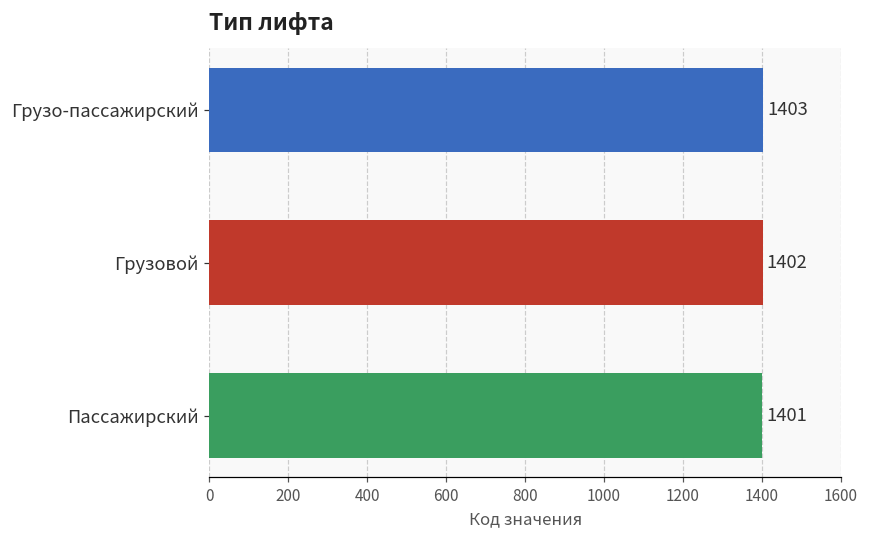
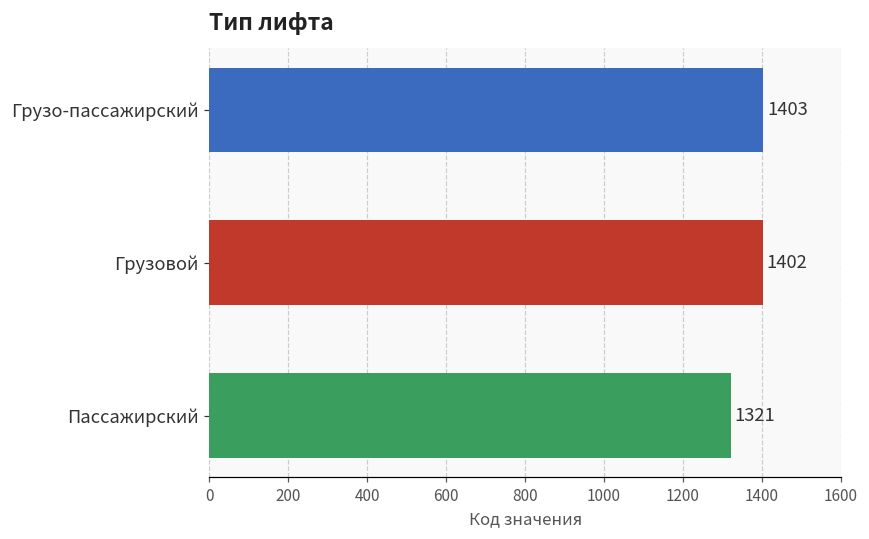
  {
    "Грузо-пассажирский": 1403,
    "Грузовой": 1402,
-   "Пассажирский": 1401
+   "Пассажирский": 1321
  }
